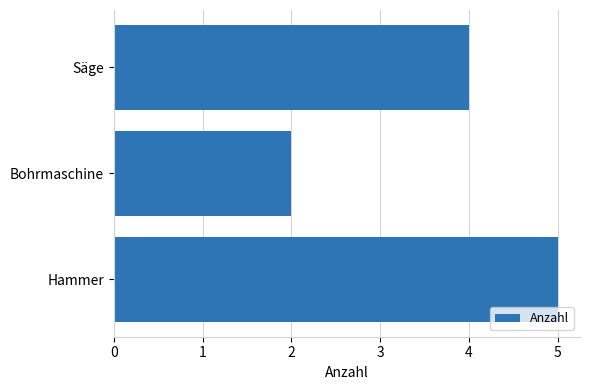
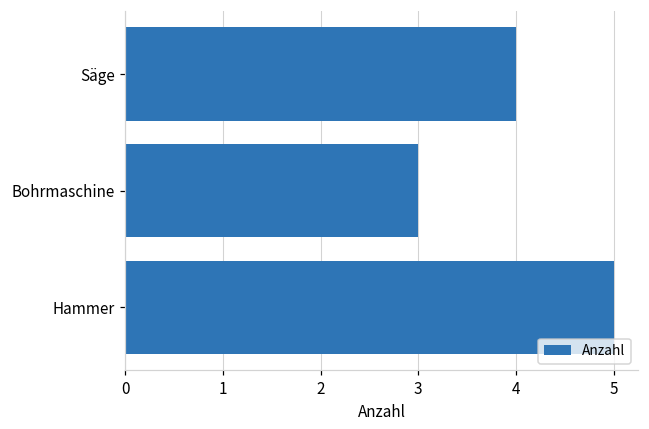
  {
    "Säge": 4,
-   "Bohrmaschine": 2,
+   "Bohrmaschine": 3,
    "Hammer": 5
  }
